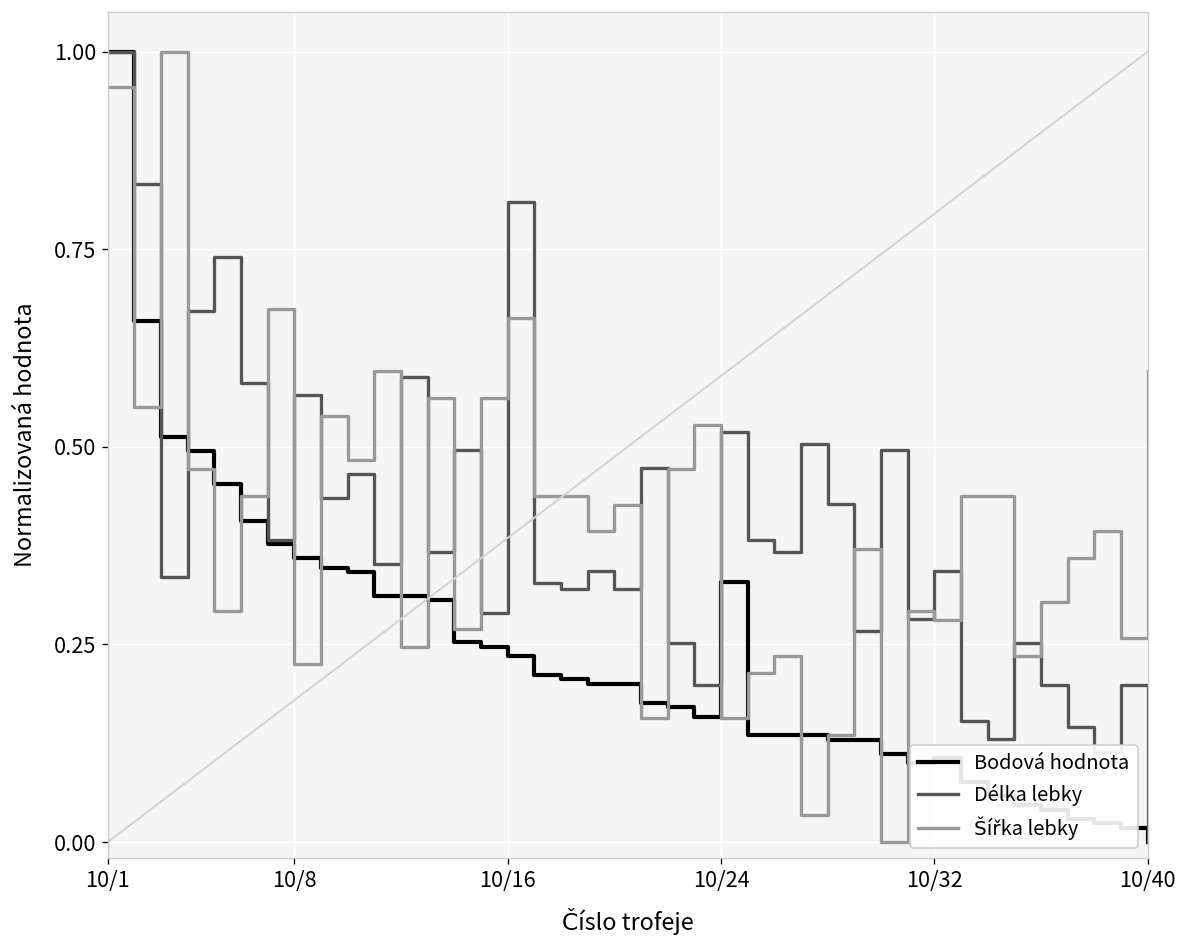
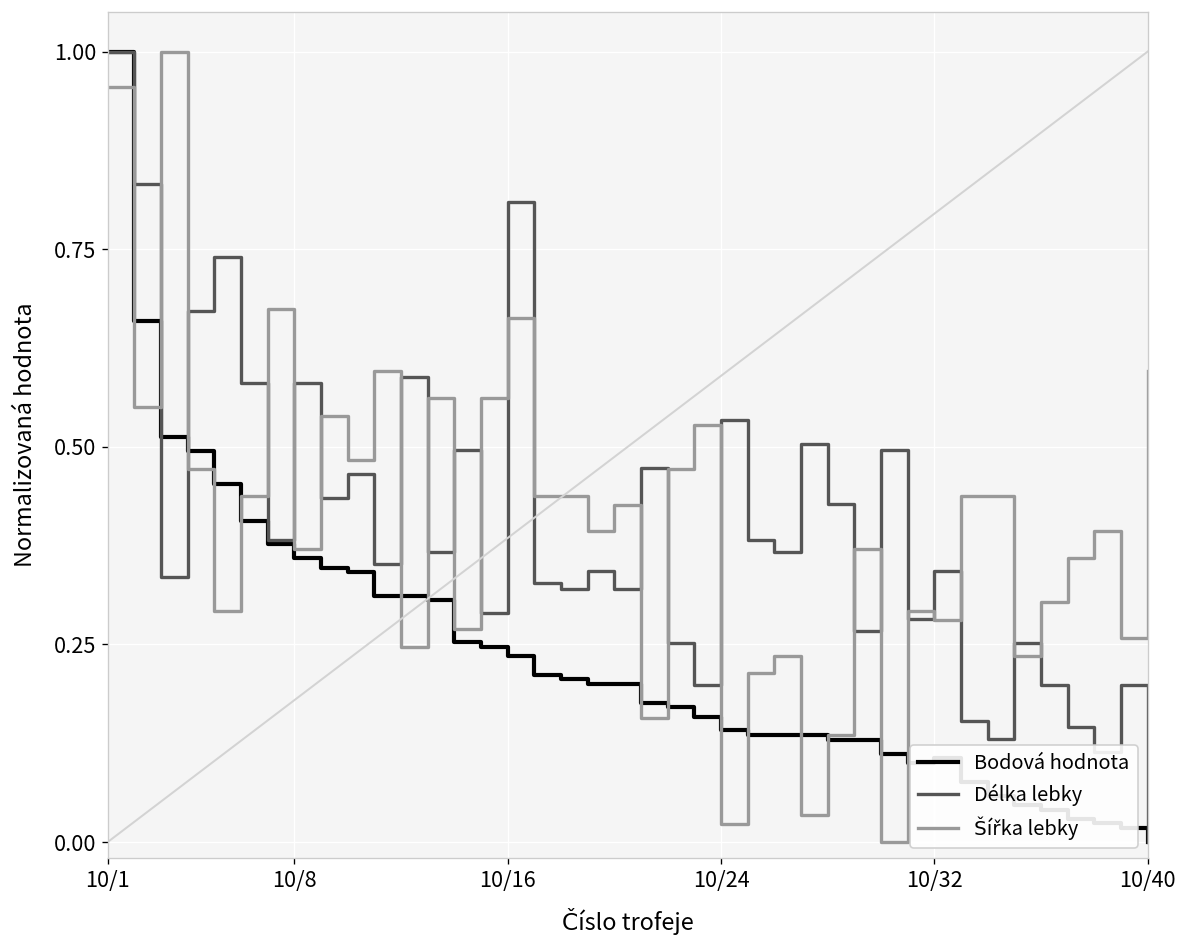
  {
    "Bodová hodnota": {
      "10/8": 0.36,
      "10/16": 0.24,
-     "10/24": 0.33
+     "10/24": 0.14
    },
    "Délka lebky": {
-     "10/8": 0.56,
+     "10/8": 0.58,
      "10/16": 0.81,
-     "10/24": 0.52,
+     "10/24": 0.53,
      "10/32": 0.34
    },
    "Šířka lebky": {
      "10/1": 0.96,
-     "10/8": 0.22,
+     "10/8": 0.37,
      "10/16": 0.66,
-     "10/24": 0.16,
+     "10/24": 0.02,
      "10/32": 0.28,
      "10/40": 0.60
    }
  }
